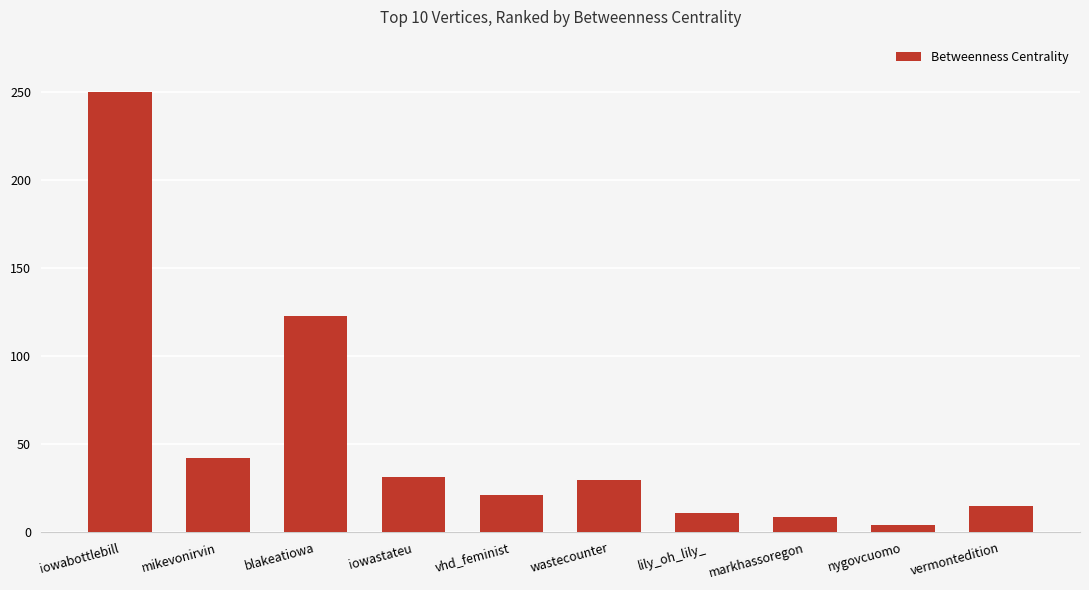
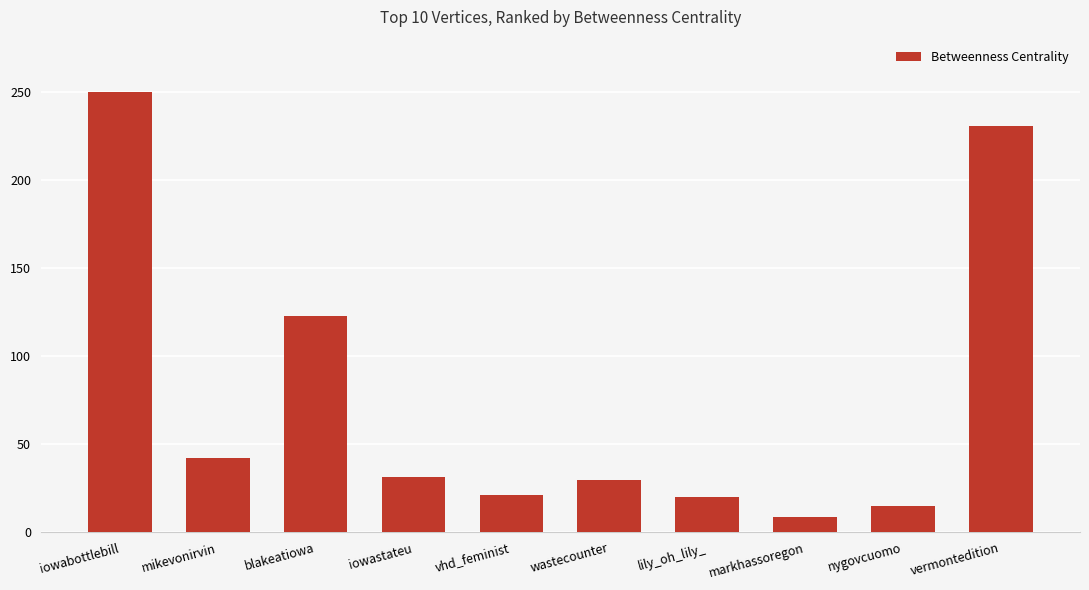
  {
    "iowabottlebill": 250,
    "mikevonirvin": 42,
    "blakeatiowa": 123,
    "iowastateu": 31,
    "vhd_feminist": 21,
    "wastecounter": 30,
-   "lily_oh_lily_": 11,
+   "lily_oh_lily_": 20,
    "markhassoregon": 9,
-   "nygovcuomo": 4,
-   "vermontedition": 15
+   "nygovcuomo": 15,
+   "vermontedition": 231
  }
